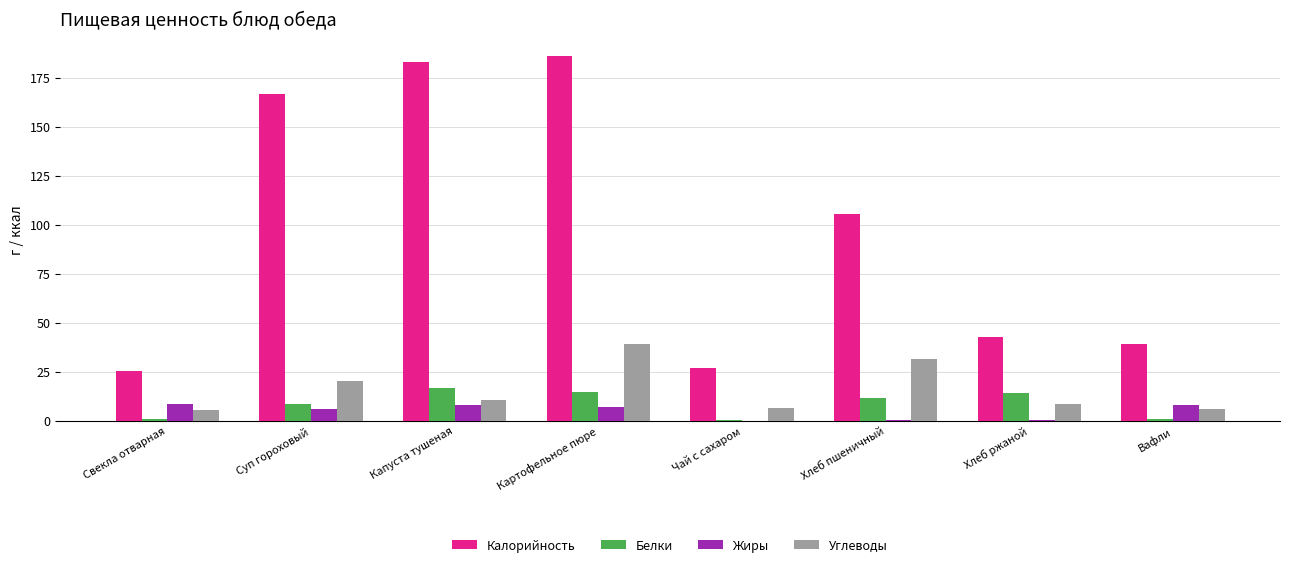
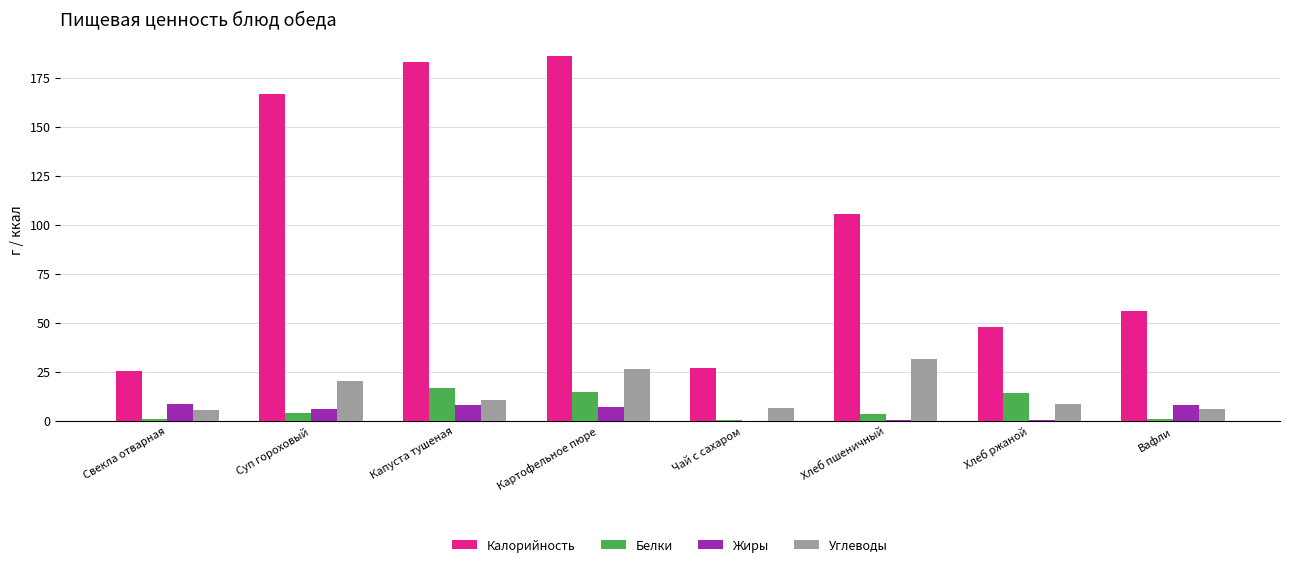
  {
    "Калорийность": {
      "Свекла отварная": 25,
      "Суп гороховый": 166,
      "Капуста тушеная": 183,
      "Картофельное пюре": 186,
      "Чай с сахаром": 27,
      "Хлеб пшеничный": 106,
-     "Хлеб ржаной": 43,
-     "Вафли": 39
+     "Хлеб ржаной": 48,
+     "Вафли": 56
    },
    "Белки": {
-     "Суп гороховый": 8,
+     "Суп гороховый": 4,
      "Капуста тушеная": 17,
      "Картофельное пюре": 15,
-     "Хлеб пшеничный": 12,
+     "Хлеб пшеничный": 3,
      "Хлеб ржаной": 14
    },
    "Жиры": {
      "Свекла отварная": 9,
      "Суп гороховый": 6,
      "Капуста тушеная": 8,
      "Картофельное пюре": 7,
      "Чай с сахаром": 0,
      "Вафли": 8
    },
    "Углеводы": {
      "Свекла отварная": 5,
      "Суп гороховый": 20,
      "Капуста тушеная": 10,
-     "Картофельное пюре": 39,
+     "Картофельное пюре": 26,
      "Чай с сахаром": 7,
      "Хлеб пшеничный": 31,
      "Хлеб ржаной": 8,
      "Вафли": 6
    }
  }
